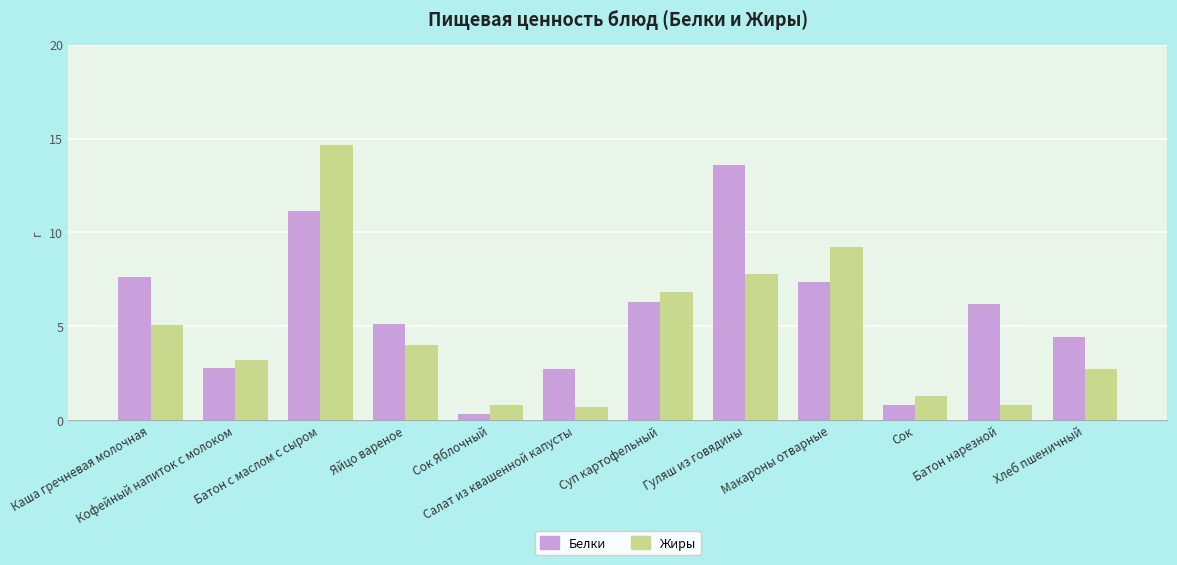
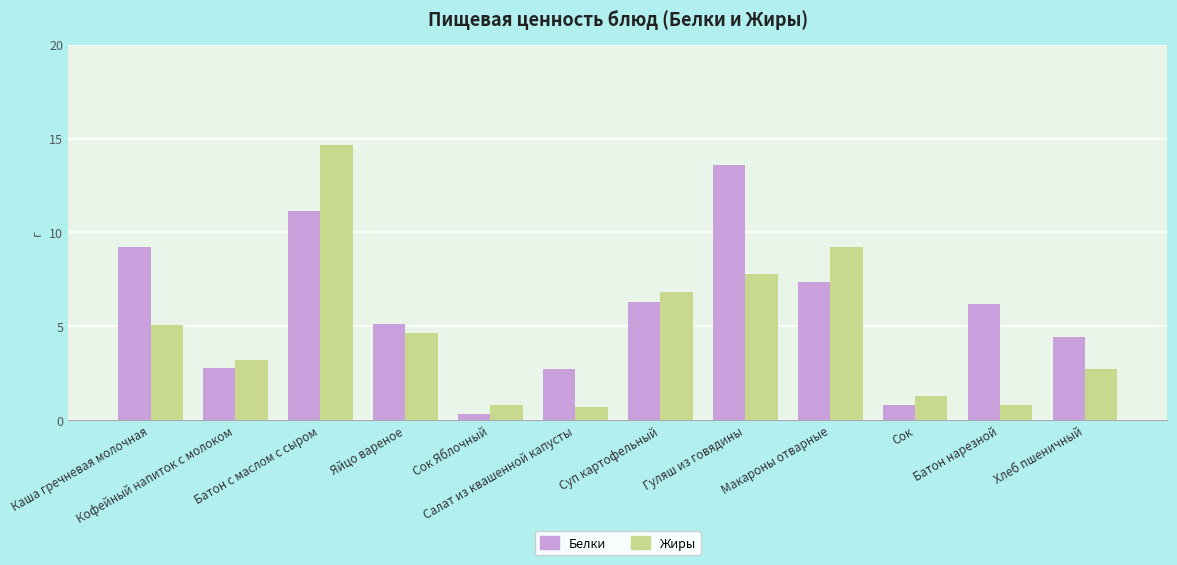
  {
    "Белки": {
-     "Каша гречневая молочная": 7.6,
+     "Каша гречневая молочная": 9.2,
      "Кофейный напиток с молоком": 2.8,
      "Батон с маслом с сыром": 11.1,
      "Яйцо вареное": 5.1,
      "Сок Яблочный": 0.3,
      "Салат из квашенной капусты": 2.7,
      "Суп картофельный": 6.3,
      "Гуляш из говядины": 13.6,
      "Макароны отварные": 7.4,
      "Сок": 0.8,
      "Батон нарезной": 6.2,
      "Хлеб пшеничный": 4.4
    },
    "Жиры": {
      "Каша гречневая молочная": 5.1,
      "Кофейный напиток с молоком": 3.2,
      "Батон с маслом с сыром": 14.7,
-     "Яйцо вареное": 4.0,
+     "Яйцо вареное": 4.6,
      "Сок Яблочный": 0.8,
      "Салат из квашенной капусты": 0.7,
      "Суп картофельный": 6.8,
      "Гуляш из говядины": 7.8,
      "Макароны отварные": 9.2,
      "Сок": 1.3,
      "Батон нарезной": 0.8,
      "Хлеб пшеничный": 2.7
    }
  }
